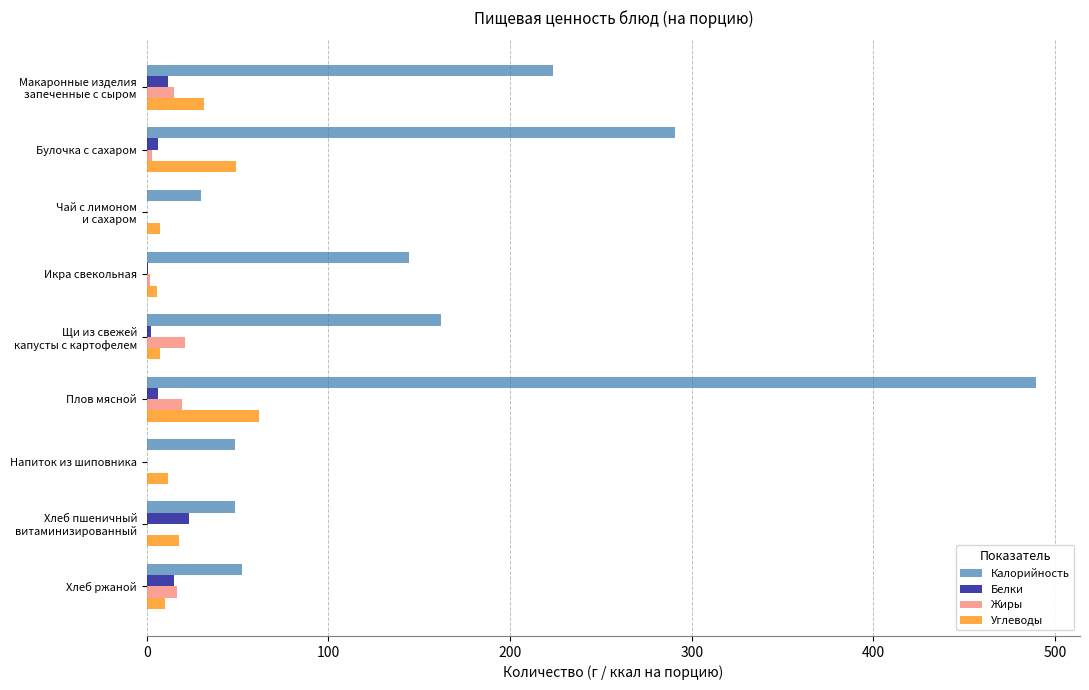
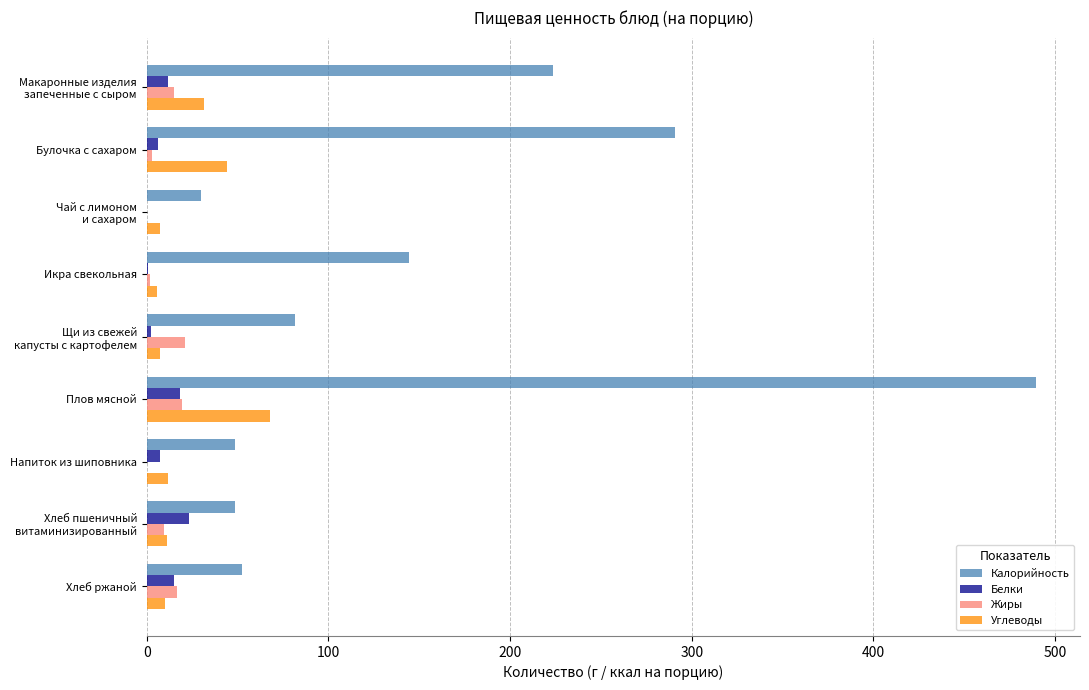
  {
    "Калорийность": {
      "Макаронные изделия запеченные с сыром": 223,
      "Булочка с сахаром": 291,
      "Чай с лимоном и сахаром": 30,
      "Икра свекольная": 145,
-     "Щи из свежей капусты с картофелем": 162,
+     "Щи из свежей капусты с картофелем": 81,
      "Плов мясной": 489,
      "Напиток из шиповника": 48,
      "Хлеб пшеничный витаминизированный": 49,
      "Хлеб ржаной": 52
    },
    "Белки": {
      "Макаронные изделия запеченные с сыром": 12,
      "Булочка с сахаром": 6,
      "Щи из свежей капусты с картофелем": 2,
-     "Плов мясной": 6,
-     "Напиток из шиповника": 0,
+     "Плов мясной": 19,
+     "Напиток из шиповника": 7,
      "Хлеб пшеничный витаминизированный": 23,
      "Хлеб ржаной": 15
    },
    "Жиры": {
      "Макаронные изделия запеченные с сыром": 15,
      "Булочка с сахаром": 3,
      "Чай с лимоном и сахаром": 0,
      "Икра свекольная": 2,
      "Щи из свежей капусты с картофелем": 21,
      "Плов мясной": 19,
-     "Хлеб пшеничный витаминизированный": 0,
+     "Хлеб пшеничный витаминизированный": 9,
      "Хлеб ржаной": 17
    },
    "Углеводы": {
      "Макаронные изделия запеченные с сыром": 31,
-     "Булочка с сахаром": 49,
+     "Булочка с сахаром": 44,
      "Чай с лимоном и сахаром": 7,
      "Икра свекольная": 6,
      "Щи из свежей капусты с картофелем": 8,
-     "Плов мясной": 62,
+     "Плов мясной": 68,
      "Напиток из шиповника": 11,
-     "Хлеб пшеничный витаминизированный": 18,
+     "Хлеб пшеничный витаминизированный": 11,
      "Хлеб ржаной": 10
    }
  }
